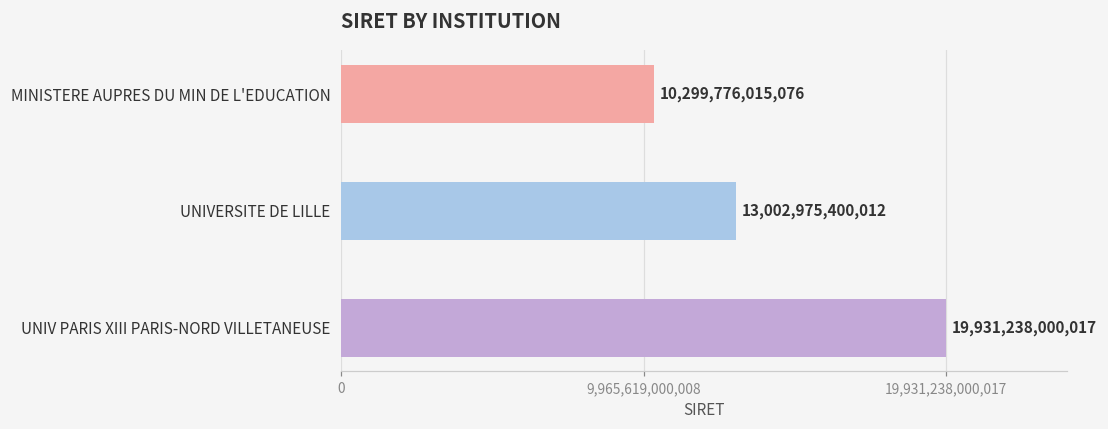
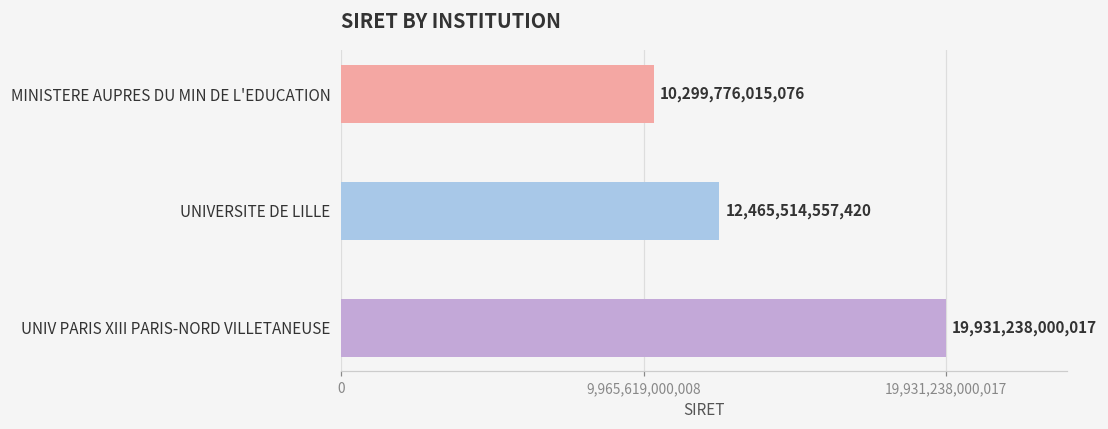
  {
    "MINISTERE AUPRES DU MIN DE L'EDUCATION": "10,299,776,015,076",
-   "UNIVERSITE DE LILLE": "13,002,975,400,012",
+   "UNIVERSITE DE LILLE": "12,465,514,557,420",
    "UNIV PARIS XIII PARIS-NORD VILLETANEUSE": "19,931,238,000,017"
  }
